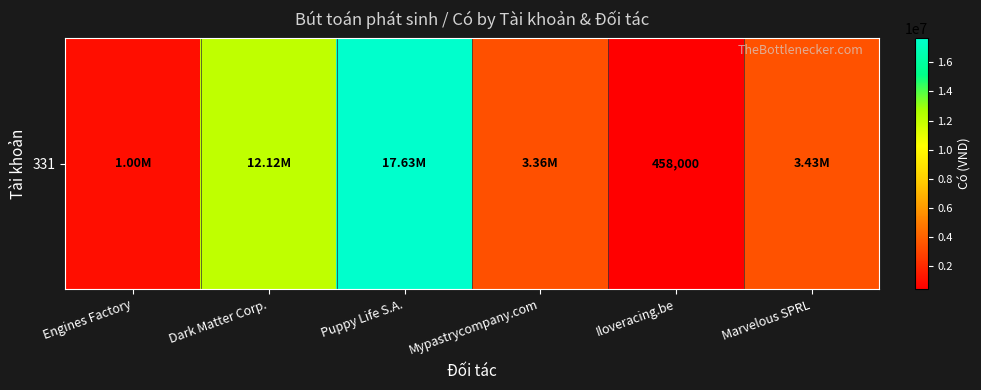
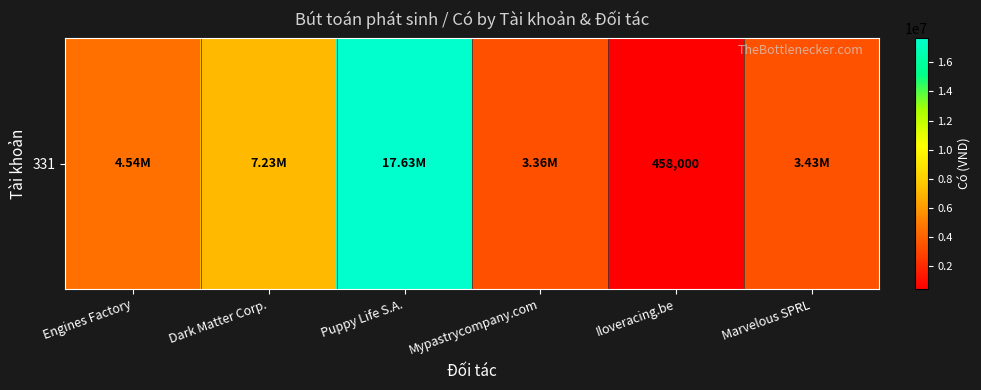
  {
    "331": {
-     "Engines Factory": "1.00M",
-     "Dark Matter Corp.": "12.12M",
+     "Engines Factory": "4.54M",
+     "Dark Matter Corp.": "7.23M",
      "Puppy Life S.A.": "17.63M",
      "Mypastrycompany.com": "3.36M",
      "Iloveracing.be": "458,000"
    }
  }
